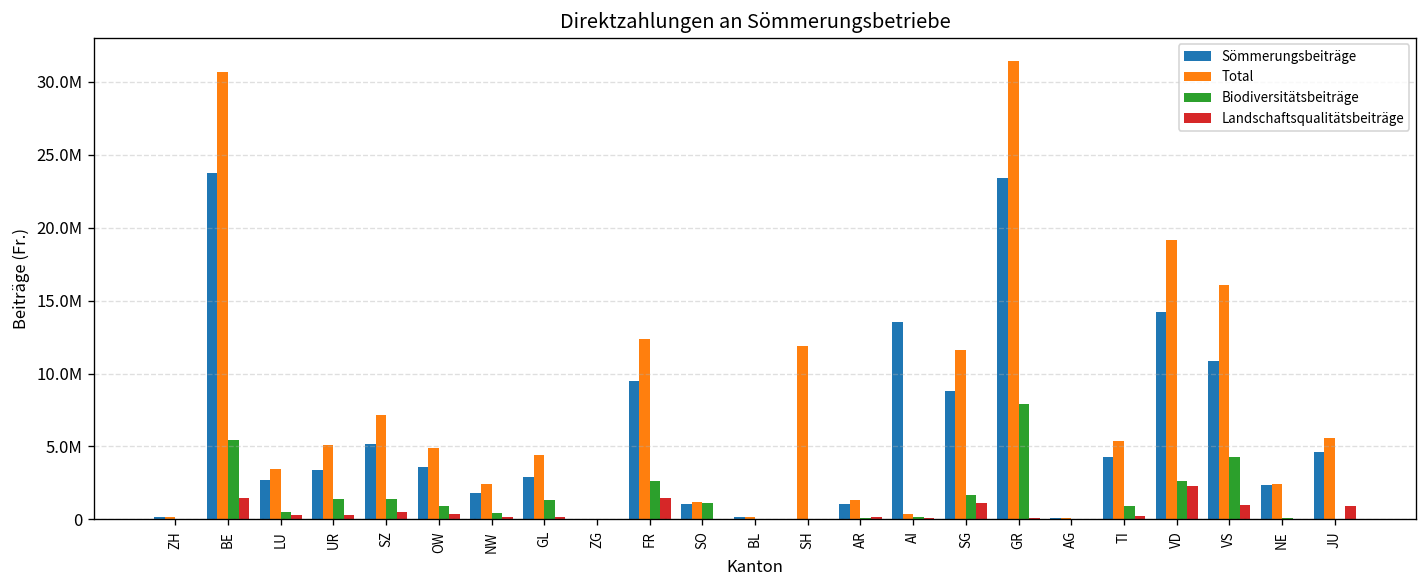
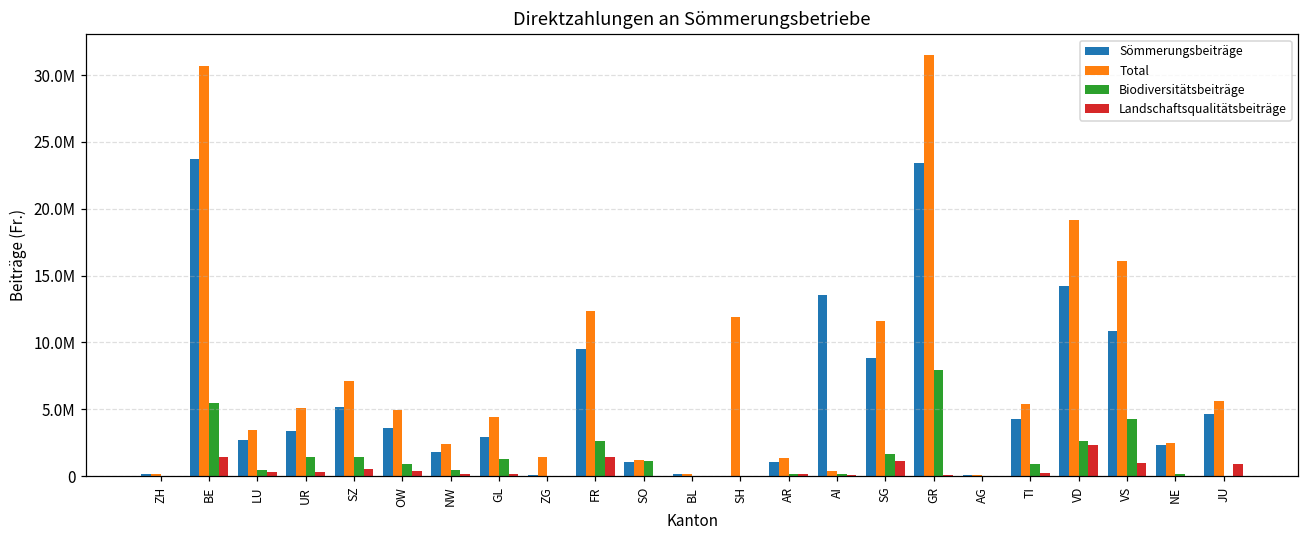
  {
    "Sömmerungsbeiträge": {
      "BE": 23700000,
      "LU": 2700000,
      "UR": 3400000,
      "SZ": 5200000,
      "OW": 3600000,
      "NW": 1800000,
      "GL": 2900000,
      "FR": 9500000,
      "SO": 1000000,
      "AR": 1000000,
      "AI": 13500000,
      "SG": 8800000,
      "GR": 23400000,
      "TI": 4300000,
      "VD": 14200000,
      "VS": 10900000,
      "NE": 2300000,
      "JU": 4600000
    },
    "Total": {
      "BE": 30600000,
      "LU": 3500000,
      "UR": 5100000,
      "SZ": 7100000,
      "OW": 4900000,
      "NW": 2400000,
      "GL": 4400000,
-     "ZG": 100000,
+     "ZG": 1500000,
      "FR": 12400000,
      "SO": 1200000,
      "SH": 11900000,
      "AR": 1300000,
      "AI": 400000,
      "SG": 11600000,
      "GR": 31500000,
      "TI": 5400000,
      "VD": 19200000,
      "VS": 16100000,
      "NE": 2500000,
      "JU": 5600000
    },
    "Biodiversitätsbeiträge": {
      "BE": 5400000,
      "LU": 500000,
      "UR": 1400000,
      "SZ": 1400000,
      "OW": 900000,
      "NW": 400000,
      "GL": 1300000,
      "FR": 2600000,
      "SO": 1100000,
      "SG": 1600000,
      "GR": 7900000,
      "AG": 0,
      "TI": 900000,
      "VD": 2600000,
      "VS": 4300000
    },
    "Landschaftsqualitätsbeiträge": {
      "ZH": 0,
      "BE": 1500000,
      "LU": 300000,
      "UR": 300000,
      "SZ": 500000,
      "OW": 400000,
      "FR": 1400000,
      "SO": 0,
      "BL": 0,
      "SH": 0,
      "SG": 1100000,
      "TI": 200000,
      "VD": 2300000,
      "VS": 1000000,
      "NE": 0,
      "JU": 900000
    }
  }
